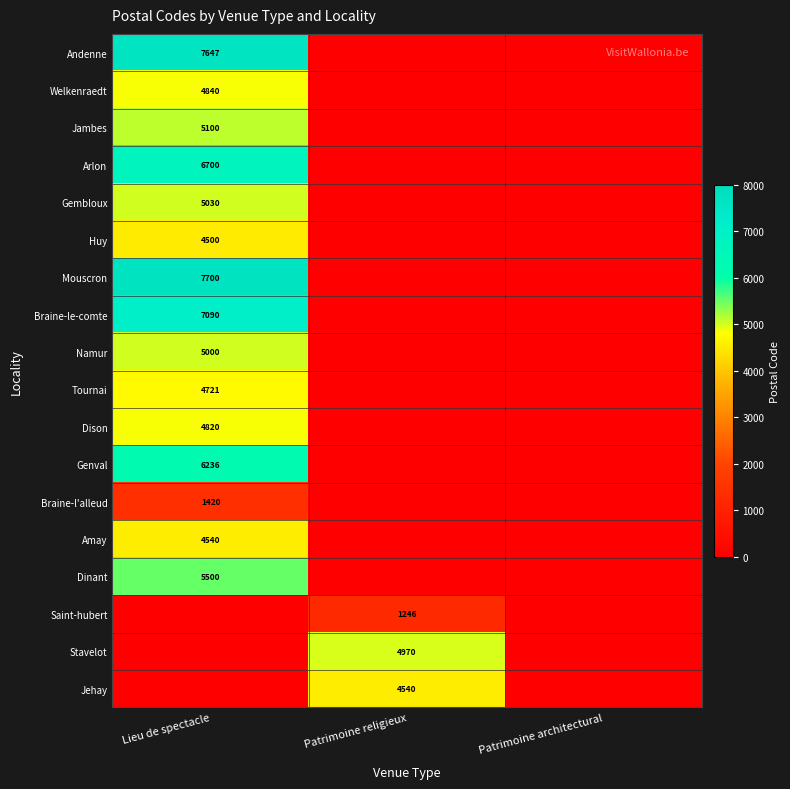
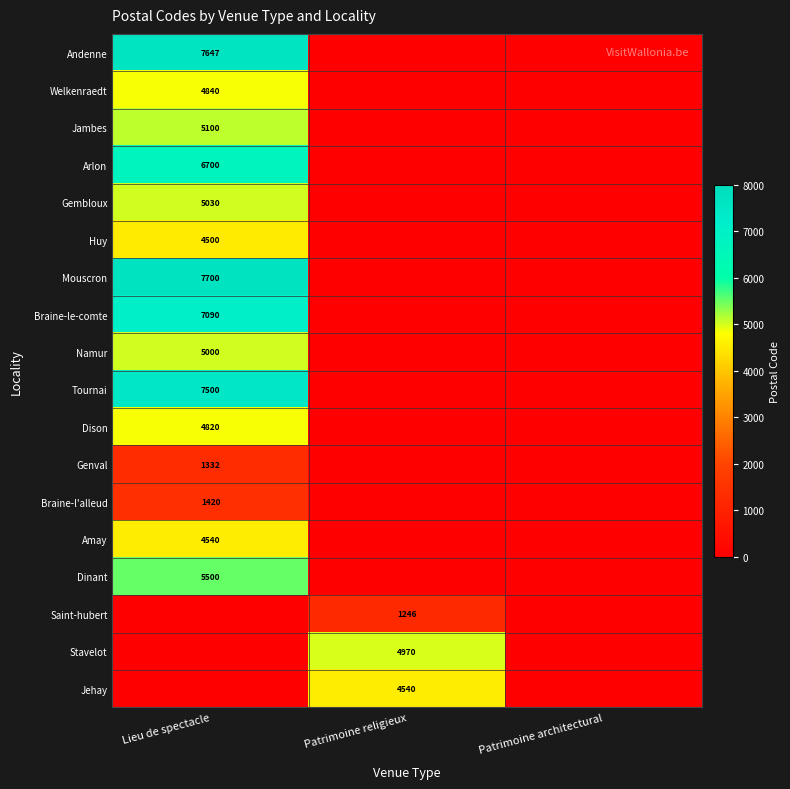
  {
    "Andenne": {
      "Lieu de spectacle": 7647
    },
    "Welkenraedt": {
      "Lieu de spectacle": 4840
    },
    "Jambes": {
      "Lieu de spectacle": 5100
    },
    "Arlon": {
      "Lieu de spectacle": 6700
    },
    "Gembloux": {
      "Lieu de spectacle": 5030
    },
    "Huy": {
      "Lieu de spectacle": 4500
    },
    "Mouscron": {
      "Lieu de spectacle": 7700
    },
    "Braine-le-comte": {
      "Lieu de spectacle": 7090
    },
    "Namur": {
      "Lieu de spectacle": 5000
    },
    "Tournai": {
-     "Lieu de spectacle": 4721
+     "Lieu de spectacle": 7500
    },
    "Dison": {
      "Lieu de spectacle": 4820
    },
    "Genval": {
-     "Lieu de spectacle": 6236
+     "Lieu de spectacle": 1332
    },
    "Braine-l'alleud": {
      "Lieu de spectacle": 1420
    },
    "Amay": {
      "Lieu de spectacle": 4540
    },
    "Dinant": {
      "Lieu de spectacle": 5500
    },
    "Saint-hubert": {
      "Patrimoine religieux": 1246
    },
    "Stavelot": {
      "Patrimoine religieux": 4970
    },
    "Jehay": {
      "Patrimoine religieux": 4540
    }
  }
